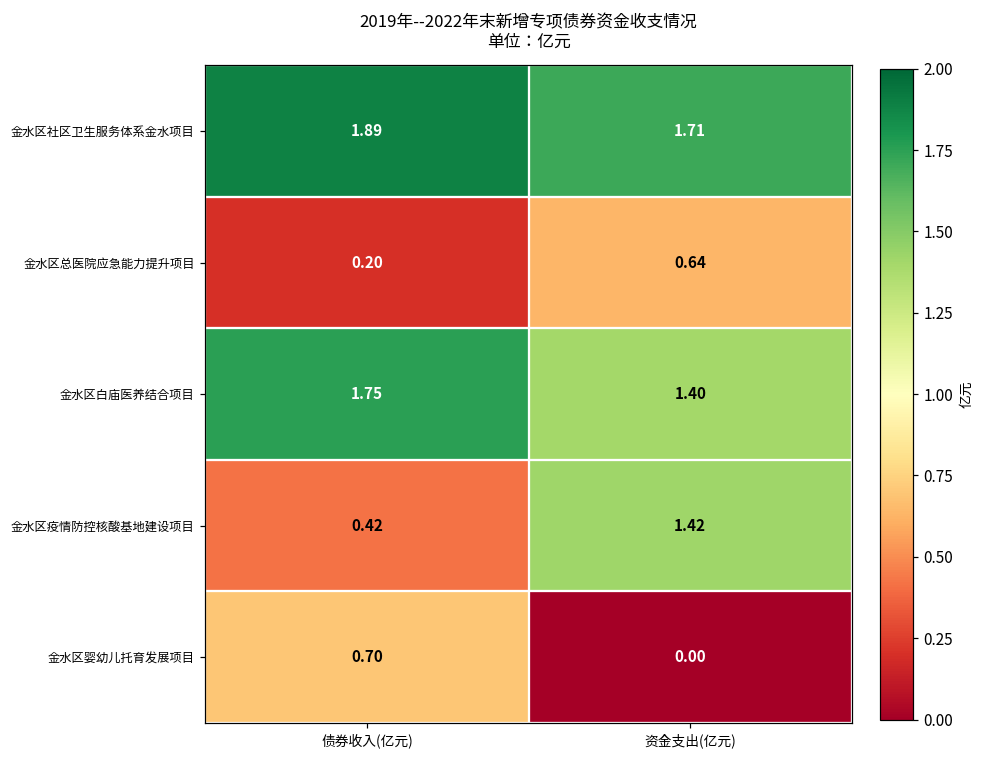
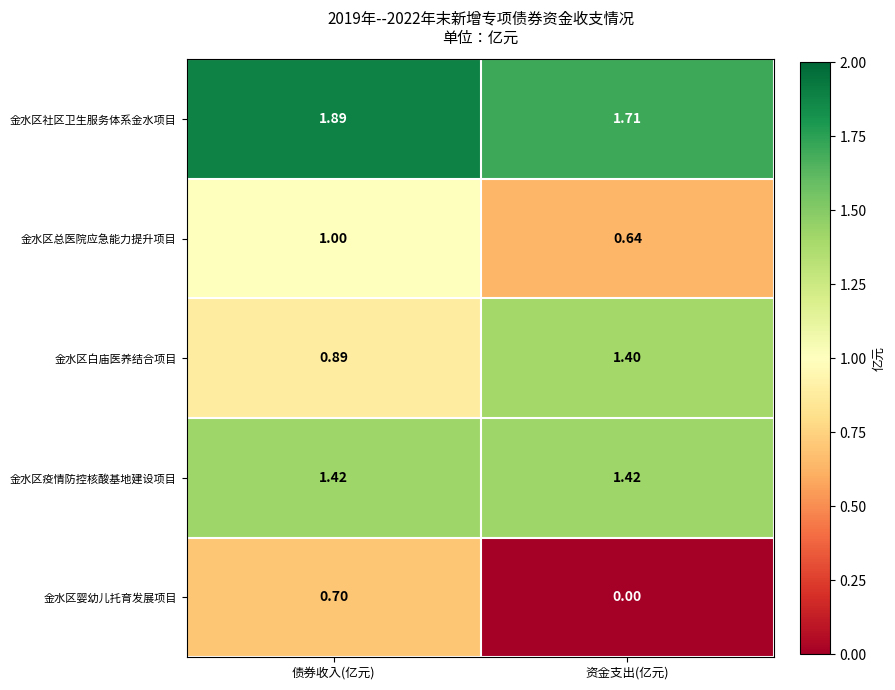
  {
    "金水区社区卫生服务体系金水项目": {
      "债券收入(亿元)": 1.89,
      "资金支出(亿元)": 1.71
    },
    "金水区总医院应急能力提升项目": {
-     "债券收入(亿元)": 0.20,
+     "债券收入(亿元)": 1.00,
      "资金支出(亿元)": 0.64
    },
    "金水区白庙医养结合项目": {
-     "债券收入(亿元)": 1.75,
+     "债券收入(亿元)": 0.89,
      "资金支出(亿元)": 1.40
    },
    "金水区疫情防控核酸基地建设项目": {
-     "债券收入(亿元)": 0.42,
+     "债券收入(亿元)": 1.42,
      "资金支出(亿元)": 1.42
    },
    "金水区婴幼儿托育发展项目": {
      "债券收入(亿元)": 0.70,
      "资金支出(亿元)": 0.00
    }
  }
